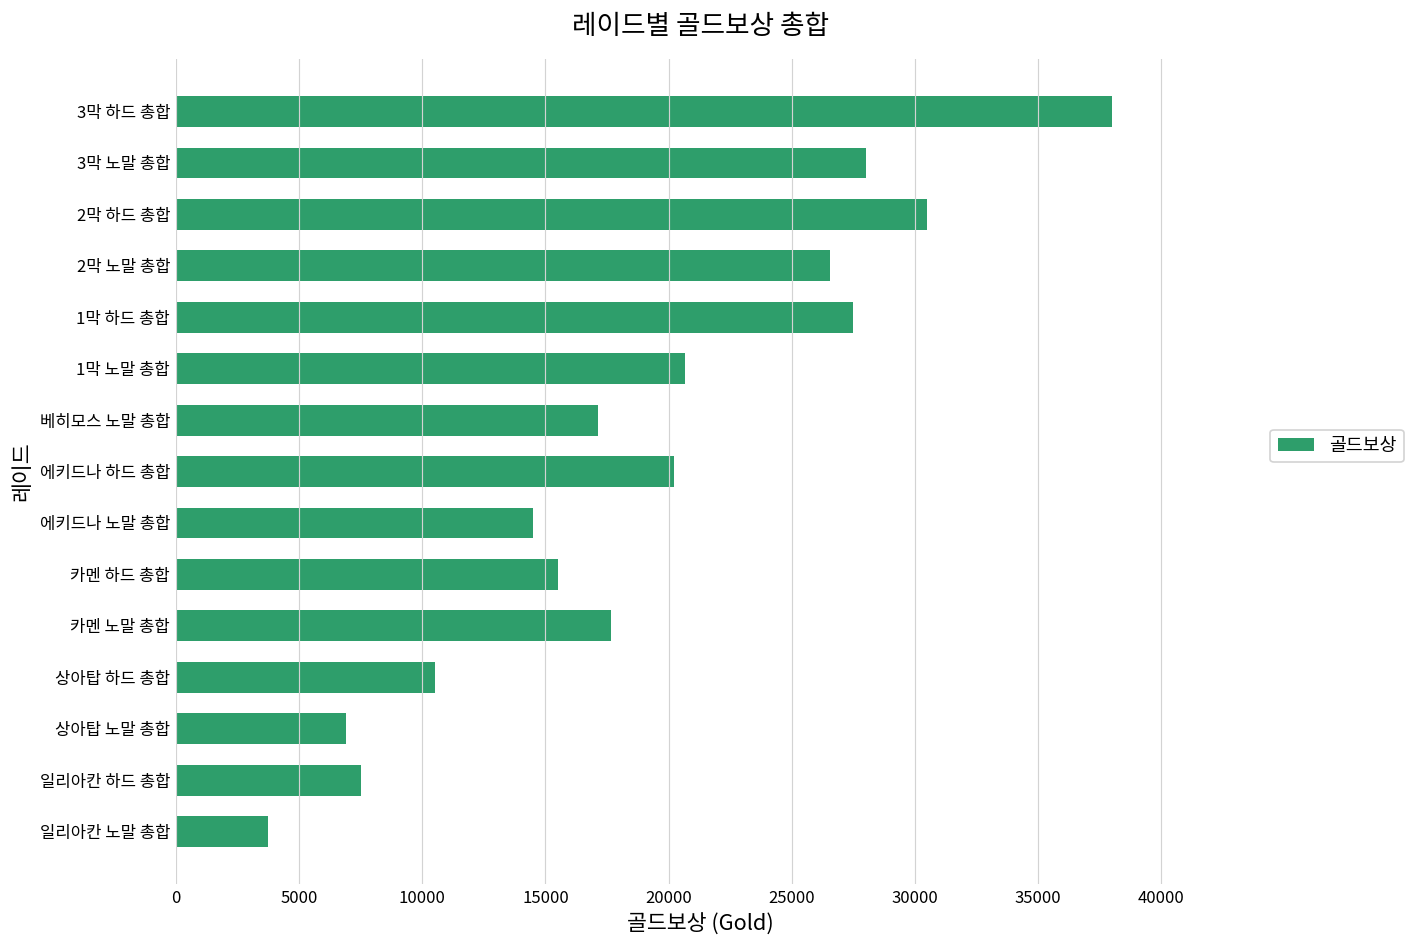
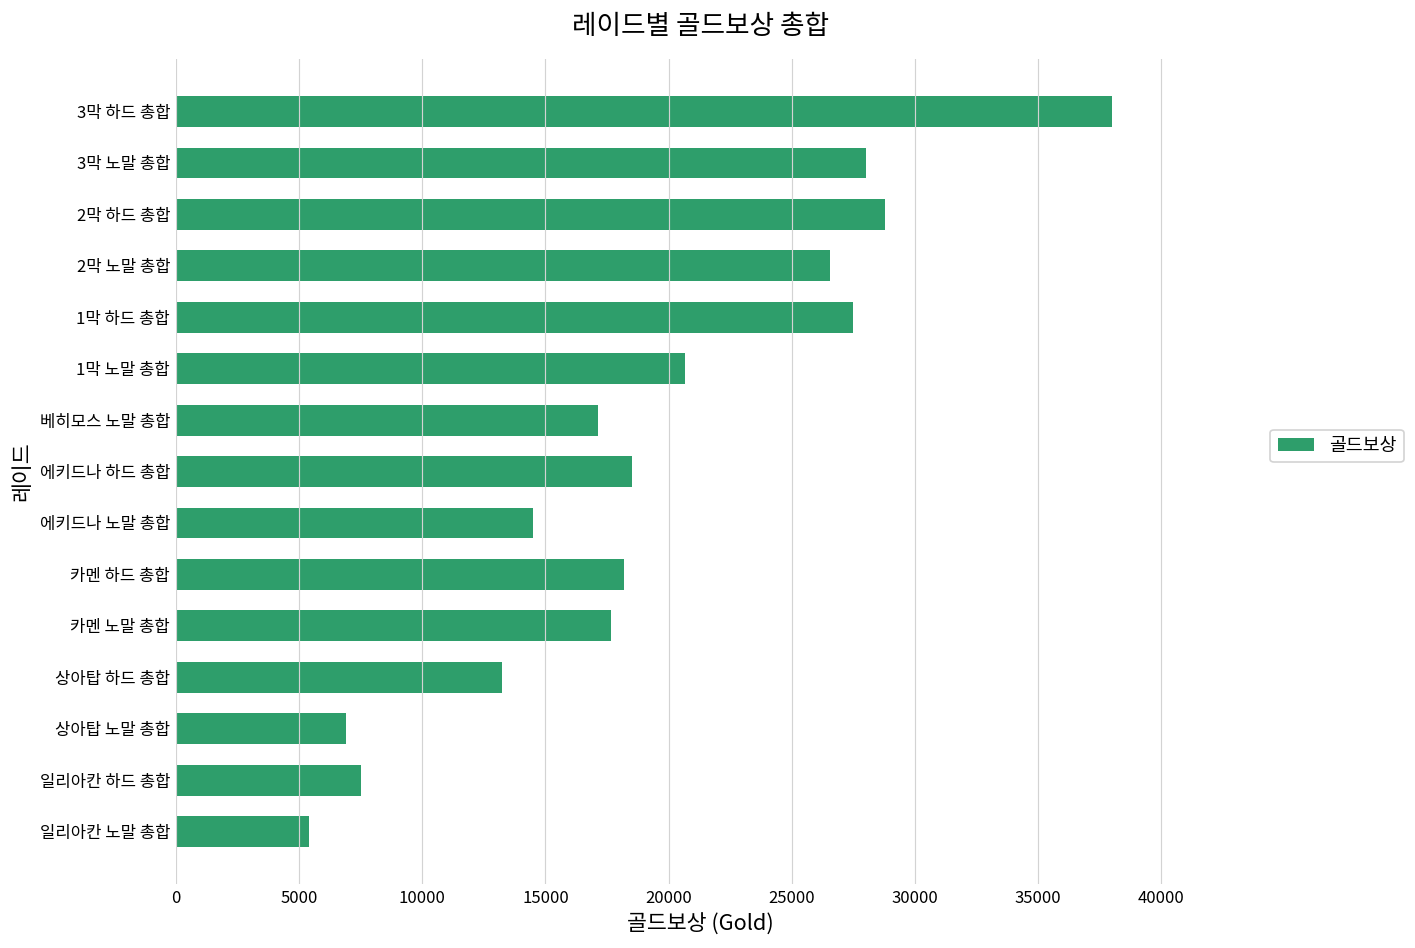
  {
    "3막 하드 총합": 38000,
    "3막 노말 총합": 28000,
-   "2막 하드 총합": 30500,
+   "2막 하드 총합": 28800,
    "2막 노말 총합": 26500,
    "1막 하드 총합": 27500,
    "1막 노말 총합": 20700,
    "베히모스 노말 총합": 17100,
-   "에키드나 하드 총합": 20200,
+   "에키드나 하드 총합": 18500,
    "에키드나 노말 총합": 14500,
-   "카멘 하드 총합": 15500,
+   "카멘 하드 총합": 18200,
    "카멘 노말 총합": 17700,
-   "상아탑 하드 총합": 10500,
+   "상아탑 하드 총합": 13200,
    "상아탑 노말 총합": 6900,
    "일리아칸 하드 총합": 7500,
-   "일리아칸 노말 총합": 3700
+   "일리아칸 노말 총합": 5400
  }
